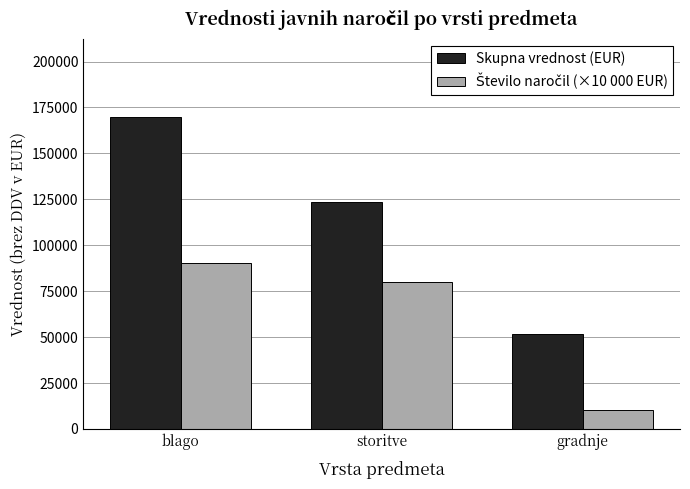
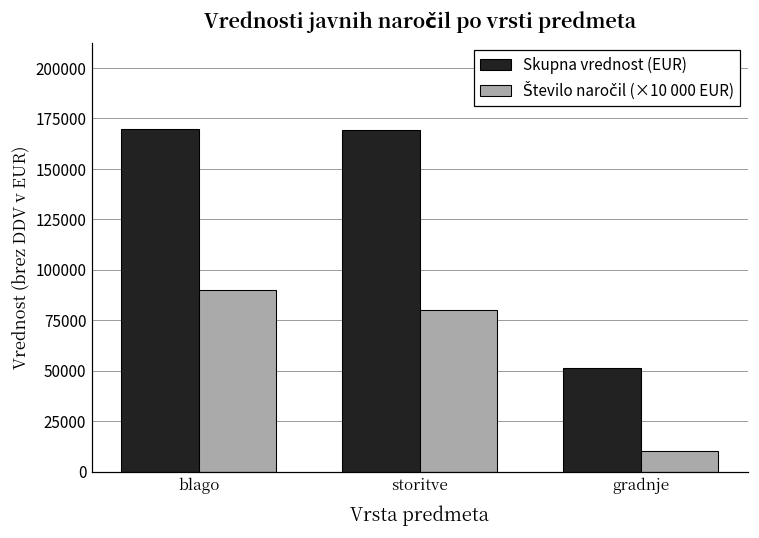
  {
    "Skupna vrednost (EUR)": {
      "blago": 170000,
-     "storitve": 123000,
+     "storitve": 169000,
      "gradnje": 51000
    },
    "Število naročil (×10 000 EUR)": {
      "blago": 90000,
      "storitve": 80000,
      "gradnje": 10000
    }
  }
